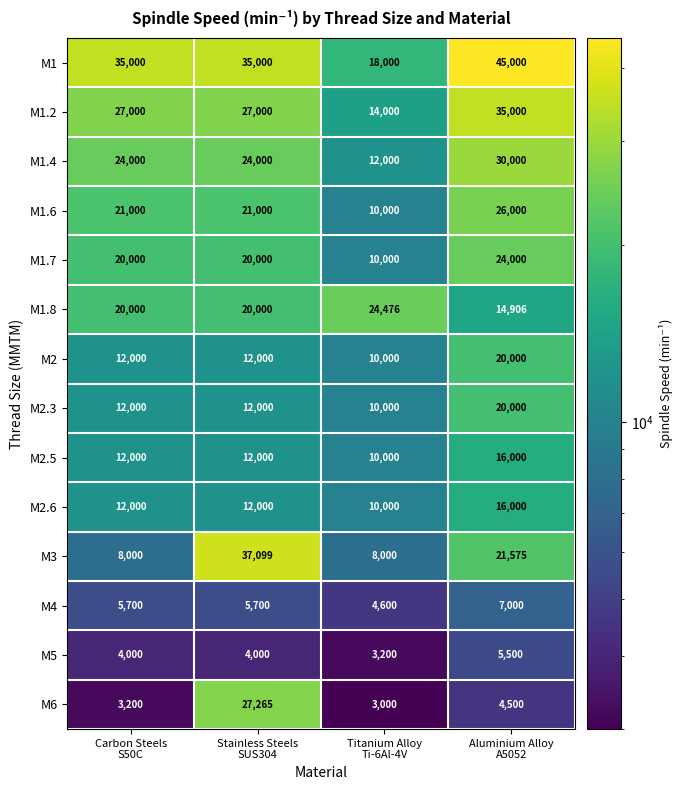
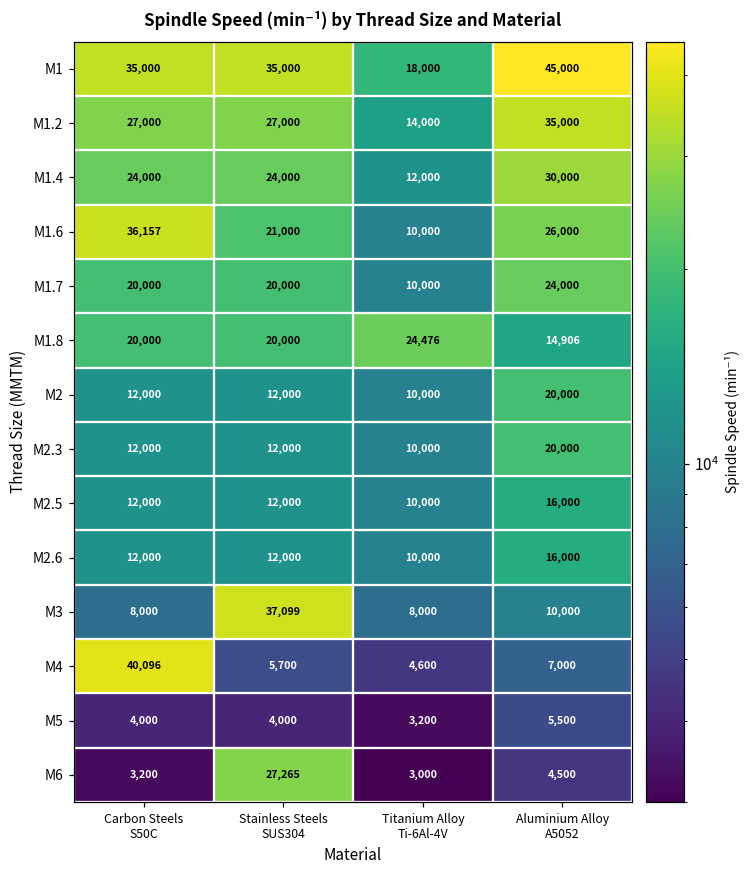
  {
    "M1": {
      "Carbon Steels S50C": "35,000",
      "Stainless Steels SUS304": "35,000",
      "Titanium Alloy Ti-6Al-4V": "18,000",
      "Aluminium Alloy A5052": "45,000"
    },
    "M1.2": {
      "Carbon Steels S50C": "27,000",
      "Stainless Steels SUS304": "27,000",
      "Titanium Alloy Ti-6Al-4V": "14,000",
      "Aluminium Alloy A5052": "35,000"
    },
    "M1.4": {
      "Carbon Steels S50C": "24,000",
      "Stainless Steels SUS304": "24,000",
      "Titanium Alloy Ti-6Al-4V": "12,000",
      "Aluminium Alloy A5052": "30,000"
    },
    "M1.6": {
-     "Carbon Steels S50C": "21,000",
+     "Carbon Steels S50C": "36,157",
      "Stainless Steels SUS304": "21,000",
      "Titanium Alloy Ti-6Al-4V": "10,000",
      "Aluminium Alloy A5052": "26,000"
    },
    "M1.7": {
      "Carbon Steels S50C": "20,000",
      "Stainless Steels SUS304": "20,000",
      "Titanium Alloy Ti-6Al-4V": "10,000",
      "Aluminium Alloy A5052": "24,000"
    },
    "M1.8": {
      "Carbon Steels S50C": "20,000",
      "Stainless Steels SUS304": "20,000",
      "Titanium Alloy Ti-6Al-4V": "24,476",
      "Aluminium Alloy A5052": "14,906"
    },
    "M2": {
      "Carbon Steels S50C": "12,000",
      "Stainless Steels SUS304": "12,000",
      "Titanium Alloy Ti-6Al-4V": "10,000",
      "Aluminium Alloy A5052": "20,000"
    },
    "M2.3": {
      "Carbon Steels S50C": "12,000",
      "Stainless Steels SUS304": "12,000",
      "Titanium Alloy Ti-6Al-4V": "10,000",
      "Aluminium Alloy A5052": "20,000"
    },
    "M2.5": {
      "Carbon Steels S50C": "12,000",
      "Stainless Steels SUS304": "12,000",
      "Titanium Alloy Ti-6Al-4V": "10,000",
      "Aluminium Alloy A5052": "16,000"
    },
    "M2.6": {
      "Carbon Steels S50C": "12,000",
      "Stainless Steels SUS304": "12,000",
      "Titanium Alloy Ti-6Al-4V": "10,000",
      "Aluminium Alloy A5052": "16,000"
    },
    "M3": {
      "Carbon Steels S50C": "8,000",
      "Stainless Steels SUS304": "37,099",
      "Titanium Alloy Ti-6Al-4V": "8,000",
-     "Aluminium Alloy A5052": "21,575"
+     "Aluminium Alloy A5052": "10,000"
    },
    "M4": {
-     "Carbon Steels S50C": "5,700",
+     "Carbon Steels S50C": "40,096",
      "Stainless Steels SUS304": "5,700",
      "Titanium Alloy Ti-6Al-4V": "4,600",
      "Aluminium Alloy A5052": "7,000"
    },
    "M5": {
      "Carbon Steels S50C": "4,000",
      "Stainless Steels SUS304": "4,000",
      "Titanium Alloy Ti-6Al-4V": "3,200",
      "Aluminium Alloy A5052": "5,500"
    },
    "M6": {
      "Carbon Steels S50C": "3,200",
      "Stainless Steels SUS304": "27,265",
      "Titanium Alloy Ti-6Al-4V": "3,000",
      "Aluminium Alloy A5052": "4,500"
    }
  }
